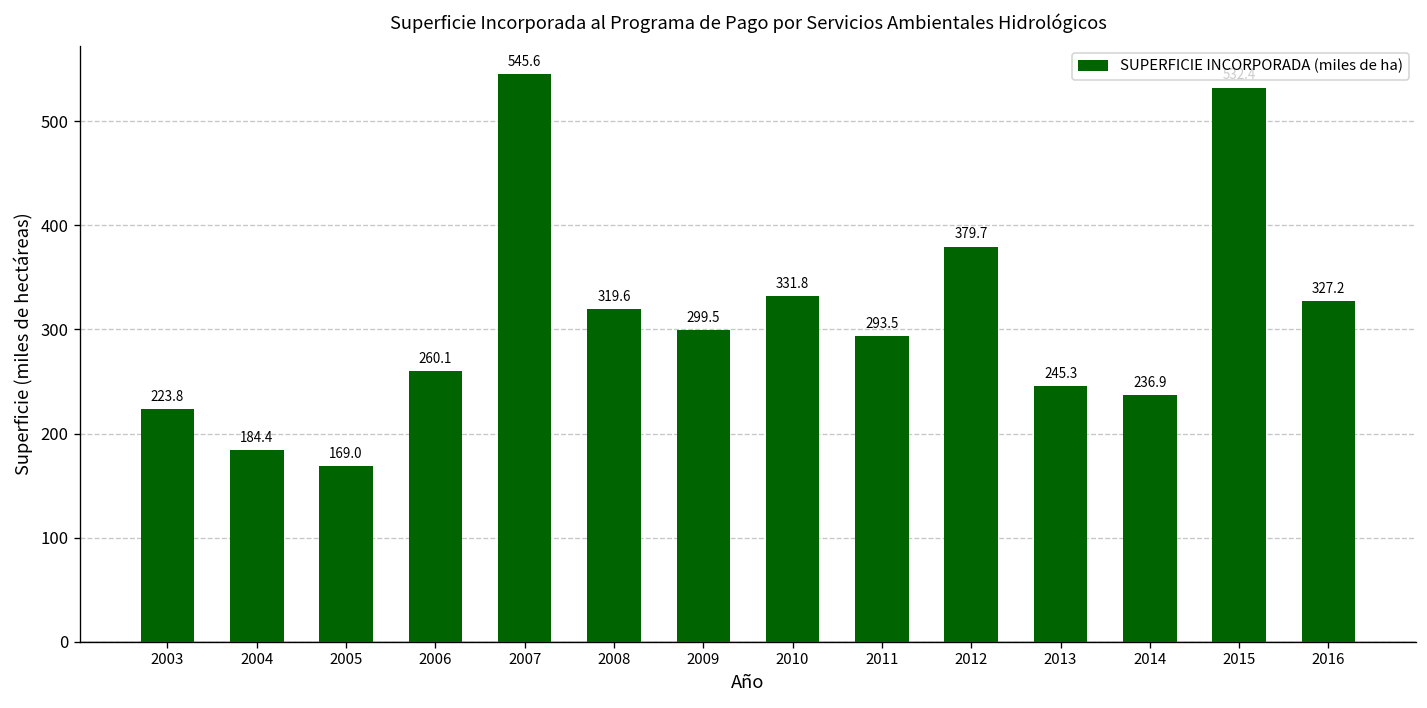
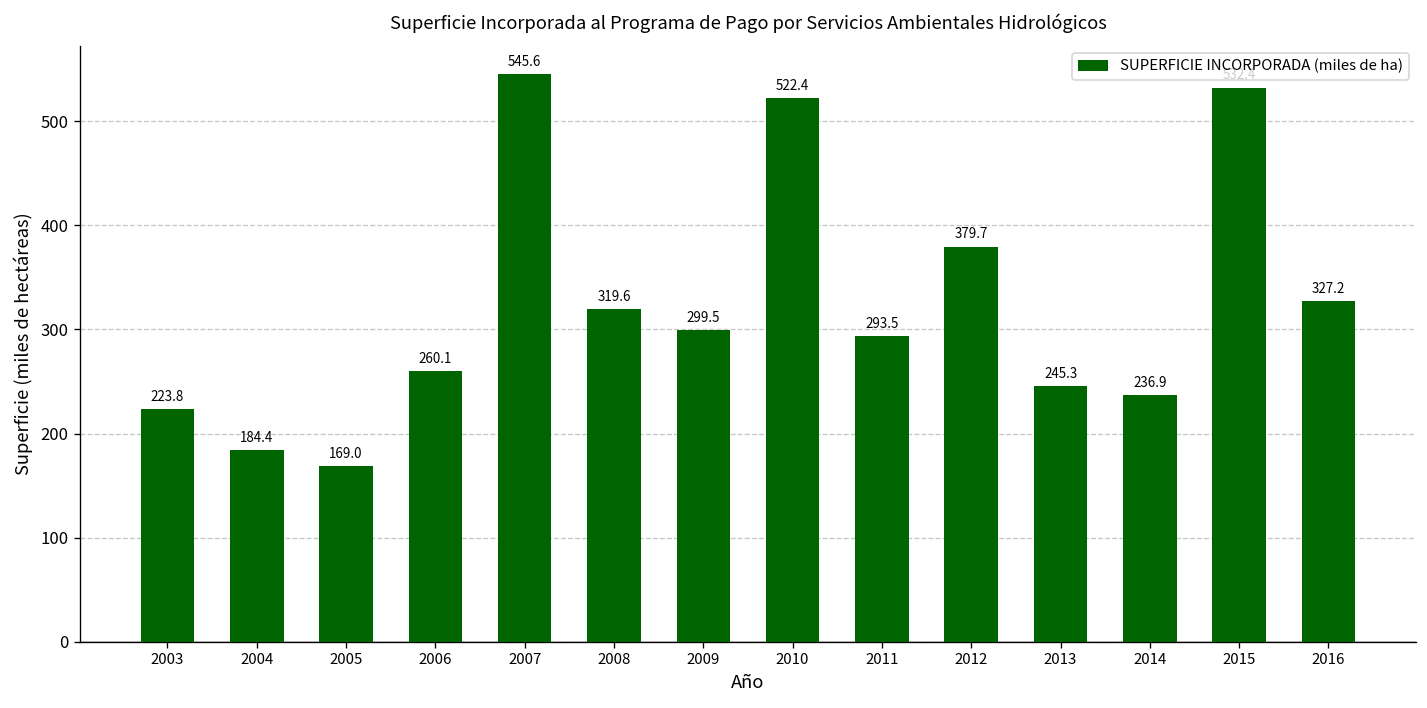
  {
    "2003": 223.8,
    "2004": 184.4,
    "2005": 169.0,
    "2006": 260.1,
    "2007": 545.6,
    "2008": 319.6,
    "2009": 299.5,
-   "2010": 331.8,
+   "2010": 522.4,
    "2011": 293.5,
    "2012": 379.7,
    "2013": 245.3,
    "2014": 236.9,
    "2016": 327.2
  }
